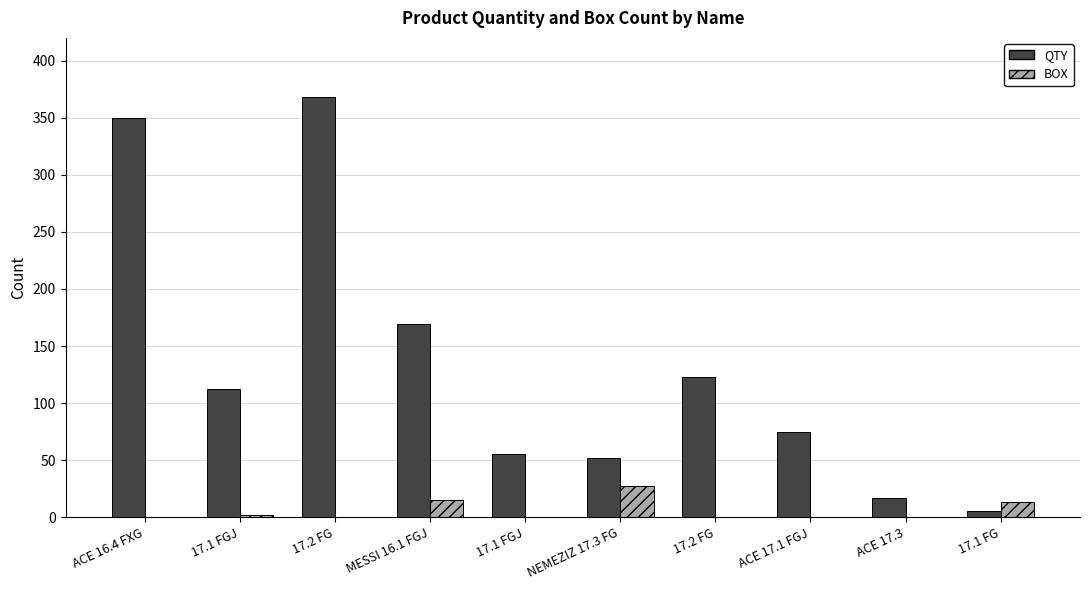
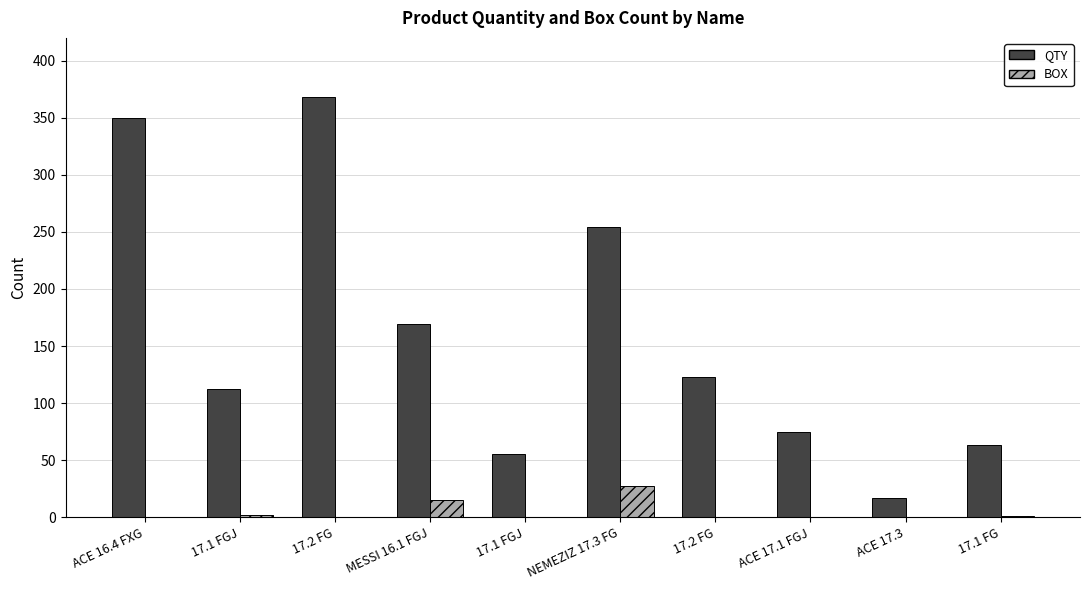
  {
    "QTY": {
      "ACE 16.4 FXG": 350,
      "MESSI 16.1 FGJ": 169,
-     "NEMEZIZ 17.3 FG": 52,
+     "NEMEZIZ 17.3 FG": 254,
      "ACE 17.1 FGJ": 75,
      "ACE 17.3": 17,
-     "17.1 FG": 5
+     "17.1 FG": 63
    },
    "BOX": {
      "ACE 16.4 FXG": 0,
      "MESSI 16.1 FGJ": 15,
      "NEMEZIZ 17.3 FG": 27,
      "ACE 17.1 FGJ": 0,
      "ACE 17.3": 0,
-     "17.1 FG": 13
+     "17.1 FG": 1
    }
  }
